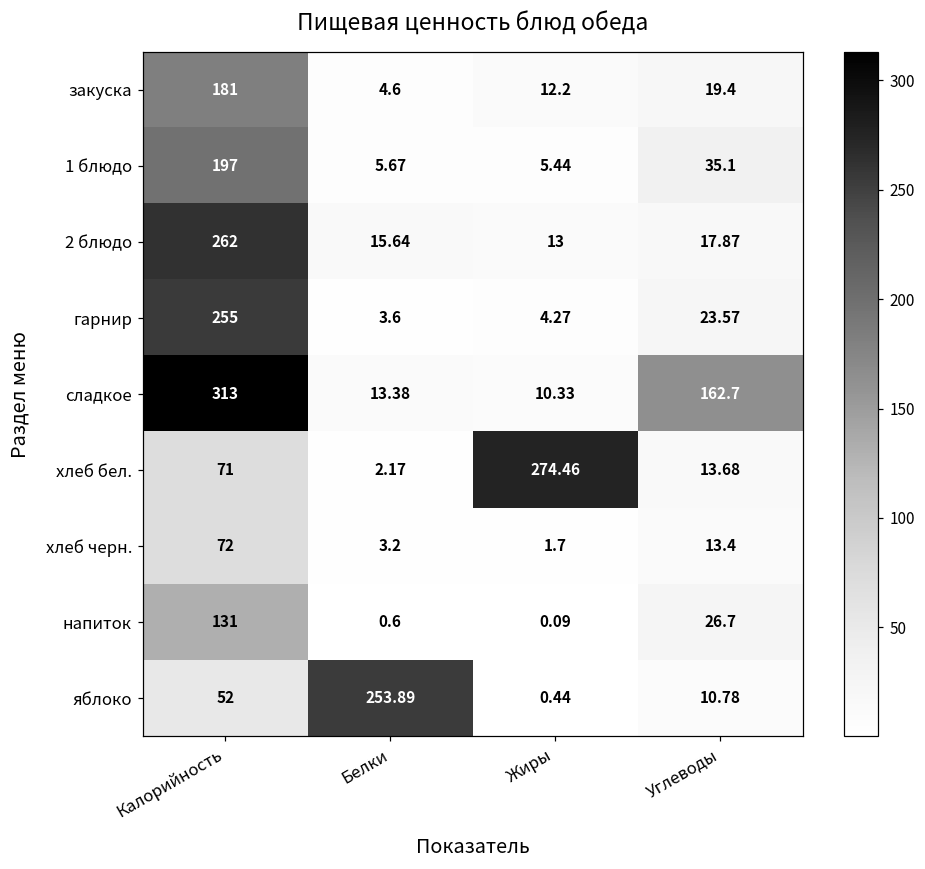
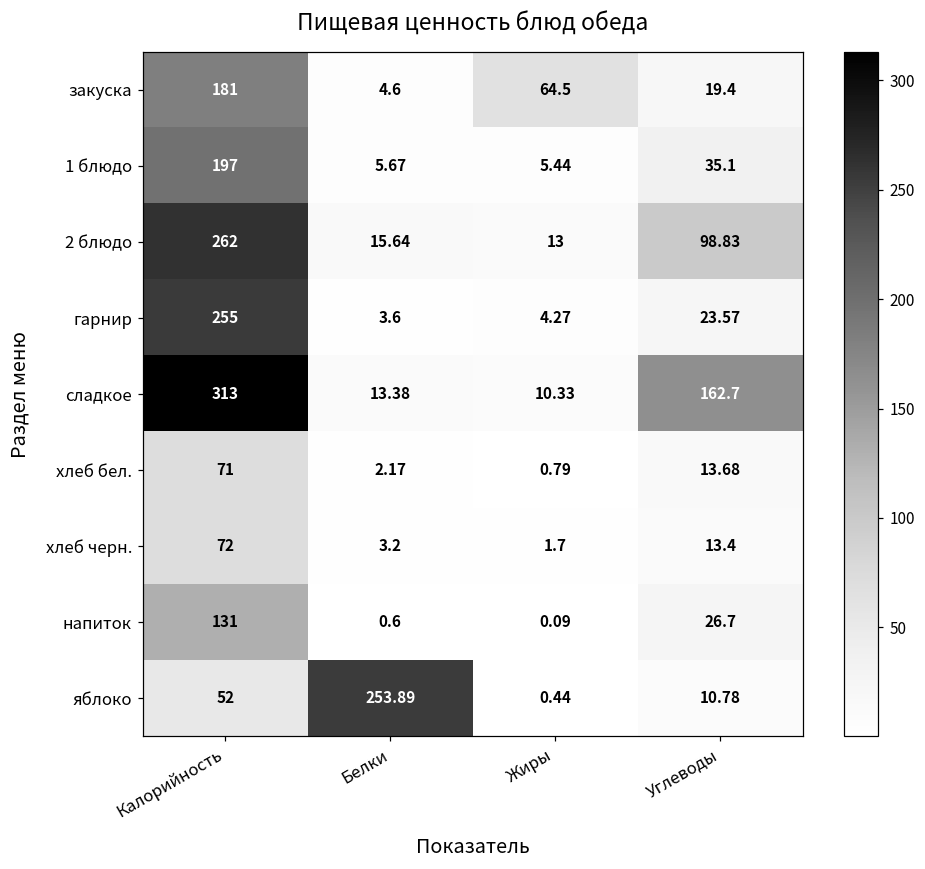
  {
    "закуска": {
      "Калорийность": 181,
      "Белки": 4.6,
-     "Жиры": 12.2,
+     "Жиры": 64.5,
      "Углеводы": 19.4
    },
    "1 блюдо": {
      "Калорийность": 197,
      "Белки": 5.67,
      "Жиры": 5.44,
      "Углеводы": 35.1
    },
    "2 блюдо": {
      "Калорийность": 262,
      "Белки": 15.64,
      "Жиры": 13,
-     "Углеводы": 17.87
+     "Углеводы": 98.83
    },
    "гарнир": {
      "Калорийность": 255,
      "Белки": 3.6,
      "Жиры": 4.27,
      "Углеводы": 23.57
    },
    "сладкое": {
      "Калорийность": 313,
      "Белки": 13.38,
      "Жиры": 10.33,
      "Углеводы": 162.7
    },
    "хлеб бел.": {
      "Калорийность": 71,
      "Белки": 2.17,
-     "Жиры": 274.46,
+     "Жиры": 0.79,
      "Углеводы": 13.68
    },
    "хлеб черн.": {
      "Калорийность": 72,
      "Белки": 3.2,
      "Жиры": 1.7,
      "Углеводы": 13.4
    },
    "напиток": {
      "Калорийность": 131,
      "Белки": 0.6,
      "Жиры": 0.09,
      "Углеводы": 26.7
    },
    "яблоко": {
      "Калорийность": 52,
      "Белки": 253.89,
      "Жиры": 0.44,
      "Углеводы": 10.78
    }
  }
